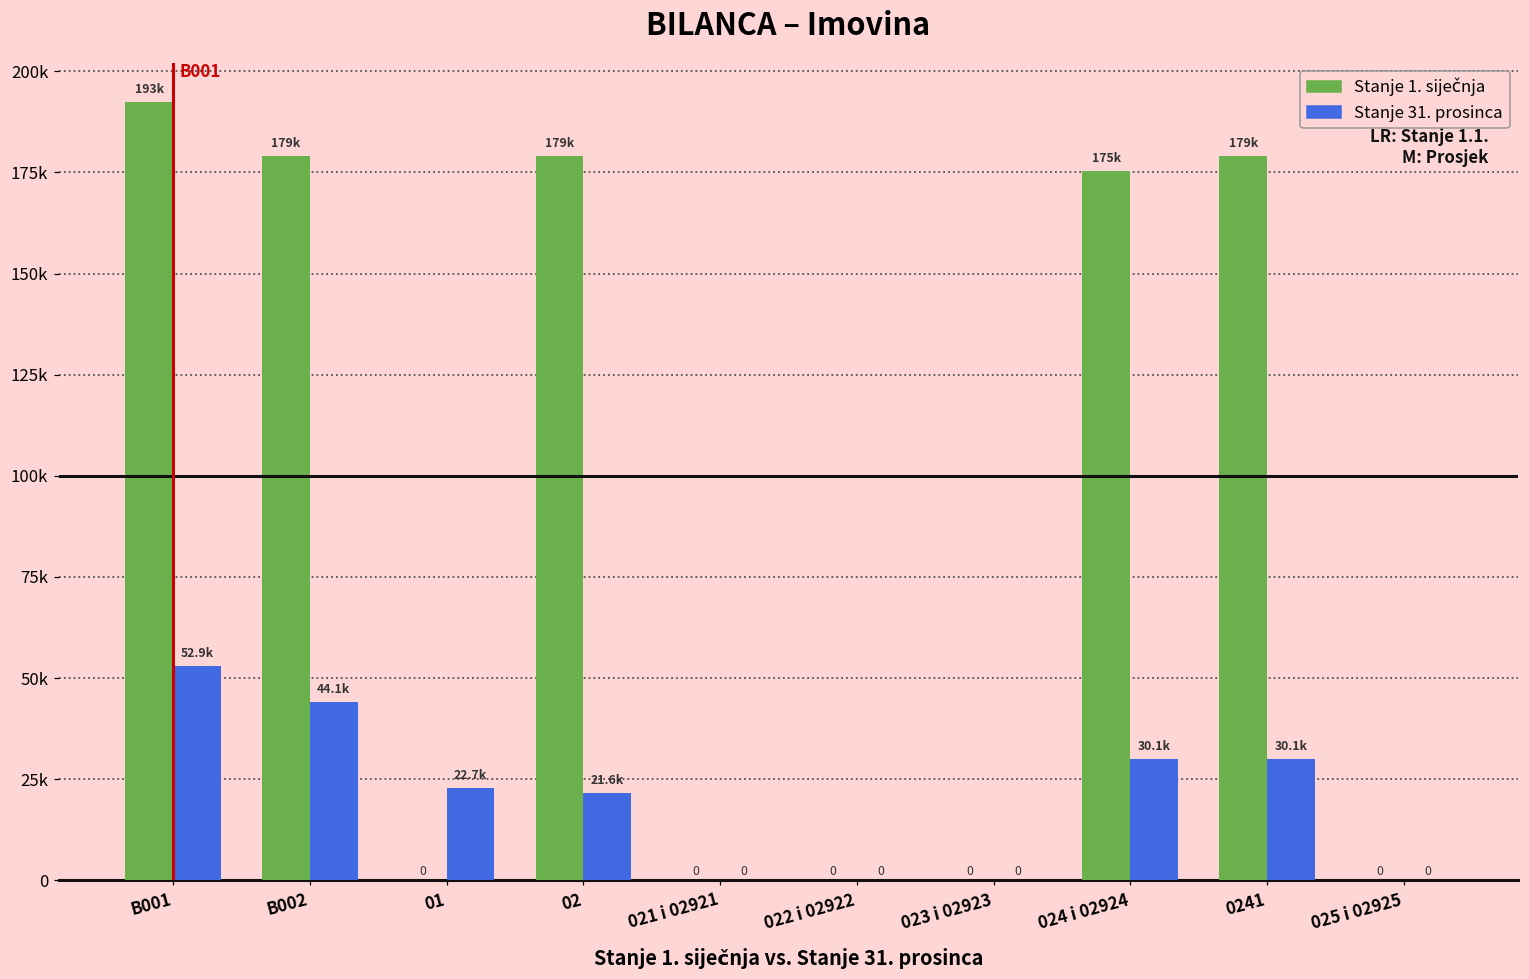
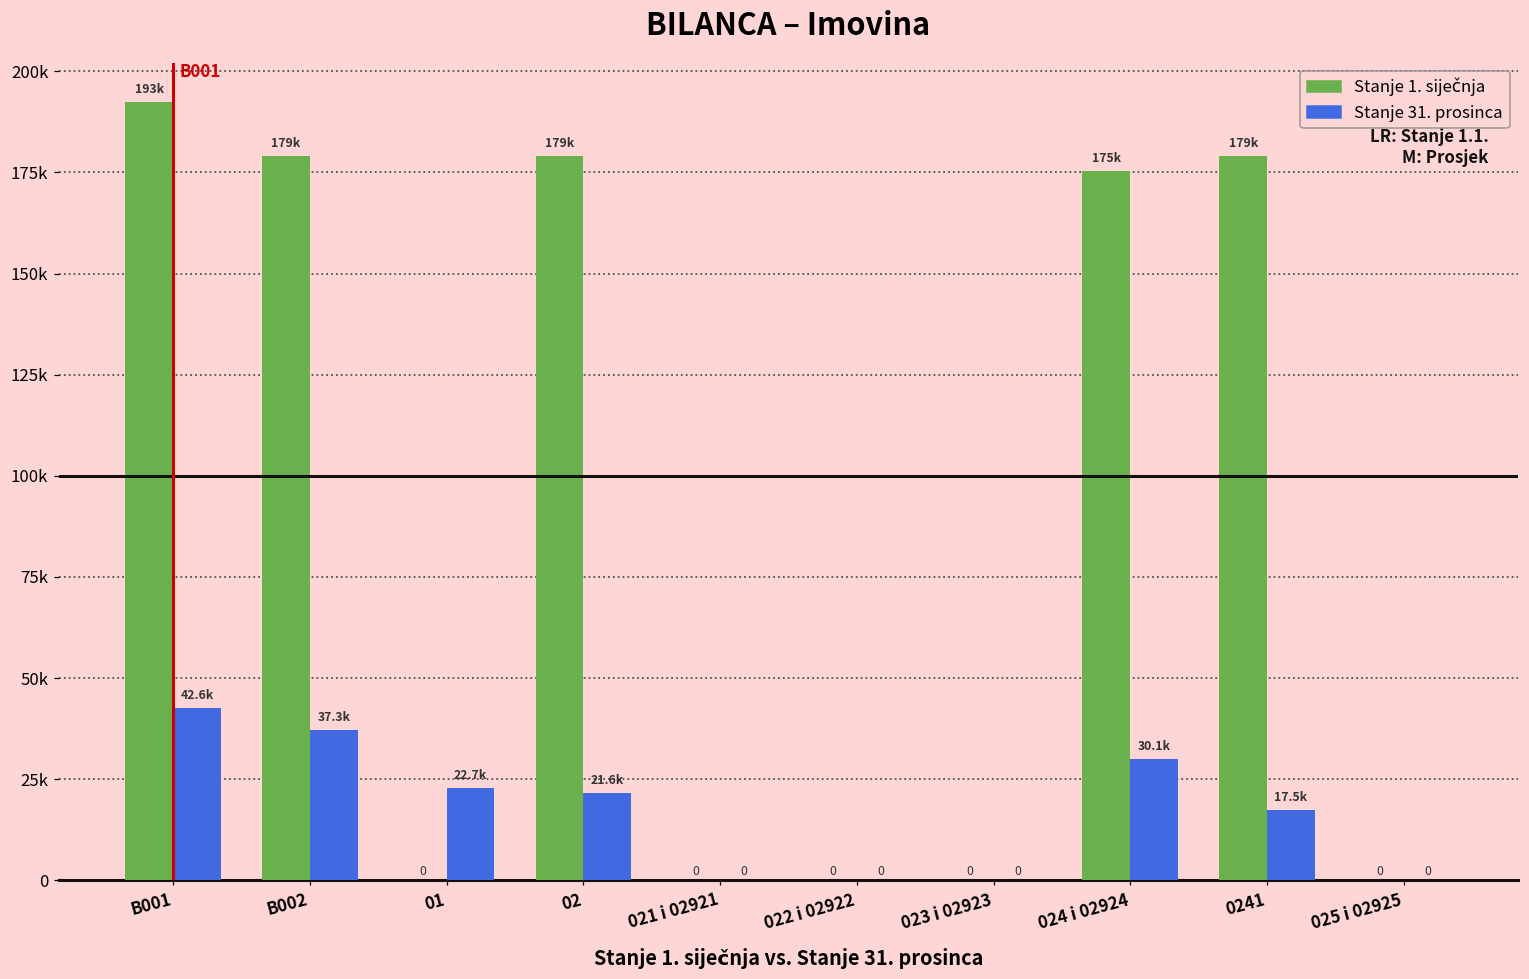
  {
    "Stanje 1. siječnja": {
      "B001": "193k",
      "B002": "179k",
      "01": "0",
      "02": "179k",
      "021 i 02921": "0",
      "022 i 02922": "0",
      "023 i 02923": "0",
      "024 i 02924": "175k",
      "0241": "179k",
      "025 i 02925": "0"
    },
    "Stanje 31. prosinca": {
-     "B001": "52.9k",
-     "B002": "44.1k",
+     "B001": "42.6k",
+     "B002": "37.3k",
      "01": "22.7k",
      "02": "21.6k",
      "021 i 02921": "0",
      "022 i 02922": "0",
      "023 i 02923": "0",
      "024 i 02924": "30.1k",
-     "0241": "30.1k",
+     "0241": "17.5k",
      "025 i 02925": "0"
    }
  }
